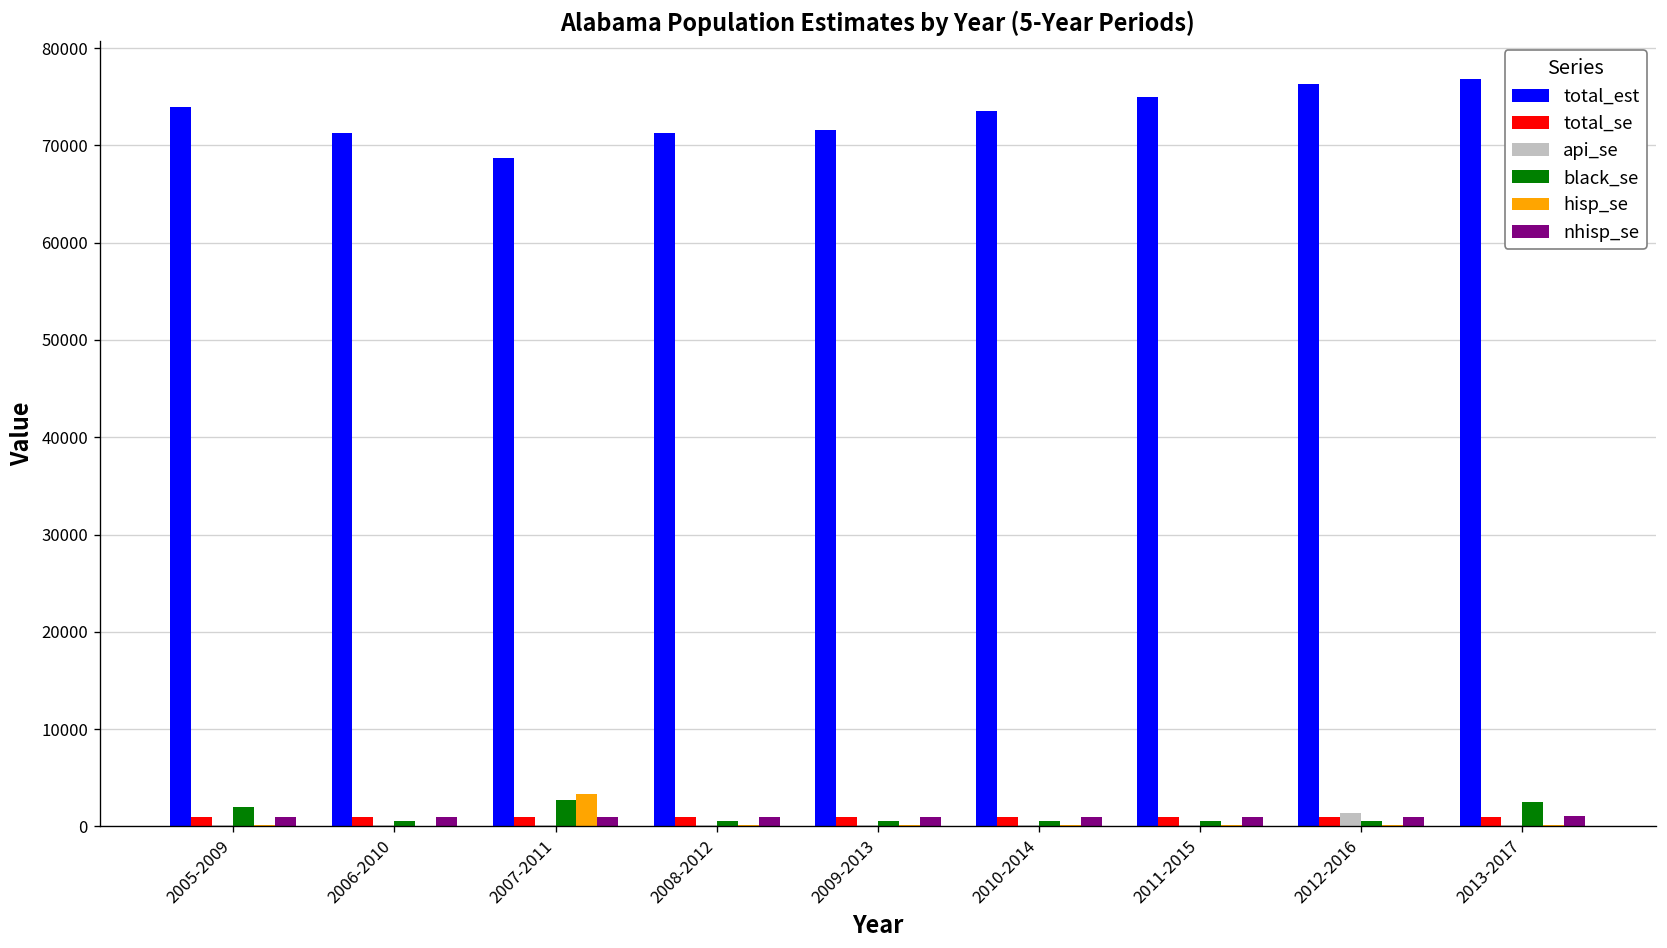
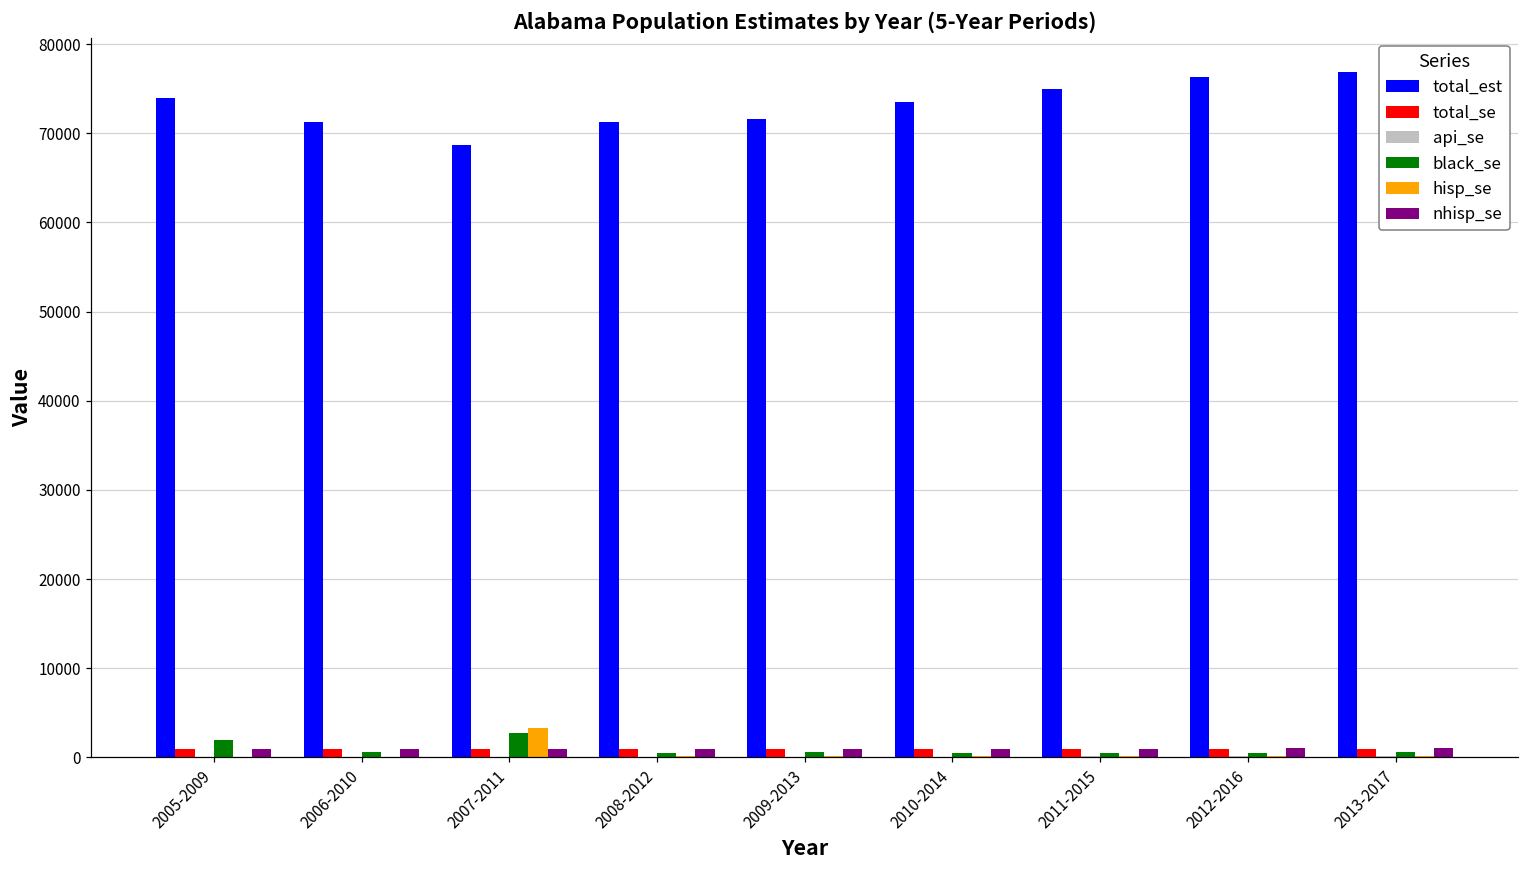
  {
    "total_est": {
      "2005-2009": 74000,
      "2006-2010": 71000,
      "2007-2011": 69000,
      "2008-2012": 71000,
      "2009-2013": 72000,
      "2010-2014": 74000,
      "2011-2015": 75000,
      "2012-2016": 76000,
      "2013-2017": 77000
    },
    "total_se": {
      "2005-2009": 1000,
      "2006-2010": 1000,
      "2007-2011": 1000,
      "2008-2012": 1000,
      "2009-2013": 1000,
      "2010-2014": 1000,
      "2011-2015": 1000,
      "2012-2016": 1000,
      "2013-2017": 1000
    },
    "api_se": {
-     "2012-2016": 1000
+     "2012-2016": 0
    },
    "black_se": {
      "2005-2009": 2000,
      "2006-2010": 1000,
      "2007-2011": 3000,
      "2008-2012": 1000,
      "2009-2013": 1000,
      "2010-2014": 1000,
      "2011-2015": 1000,
      "2012-2016": 1000,
-     "2013-2017": 3000
+     "2013-2017": 1000
    },
    "hisp_se": {
      "2007-2011": 3000
    },
    "nhisp_se": {
      "2005-2009": 1000,
      "2006-2010": 1000,
      "2007-2011": 1000,
      "2008-2012": 1000,
      "2009-2013": 1000,
      "2010-2014": 1000,
      "2011-2015": 1000,
      "2012-2016": 1000,
      "2013-2017": 1000
    }
  }
